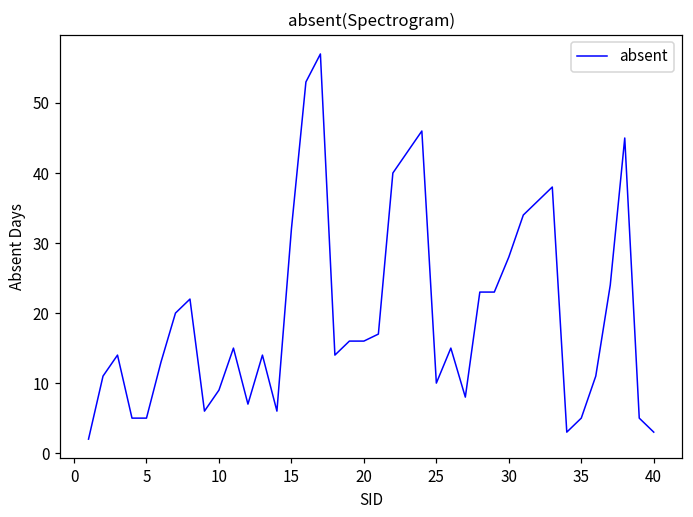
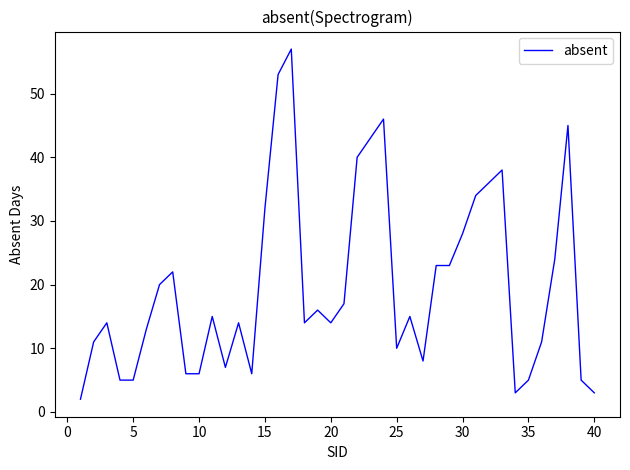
  {
    "5": 5,
-   "10": 9,
+   "10": 6,
    "15": 32,
-   "20": 16,
+   "20": 14,
    "25": 10,
    "30": 28,
    "35": 5,
    "40": 3
  }
